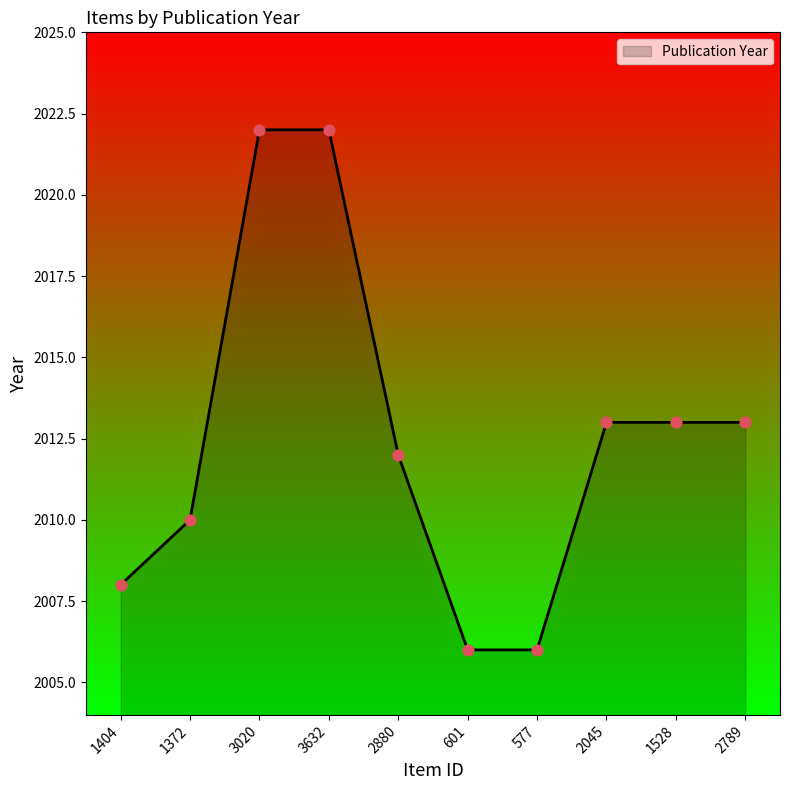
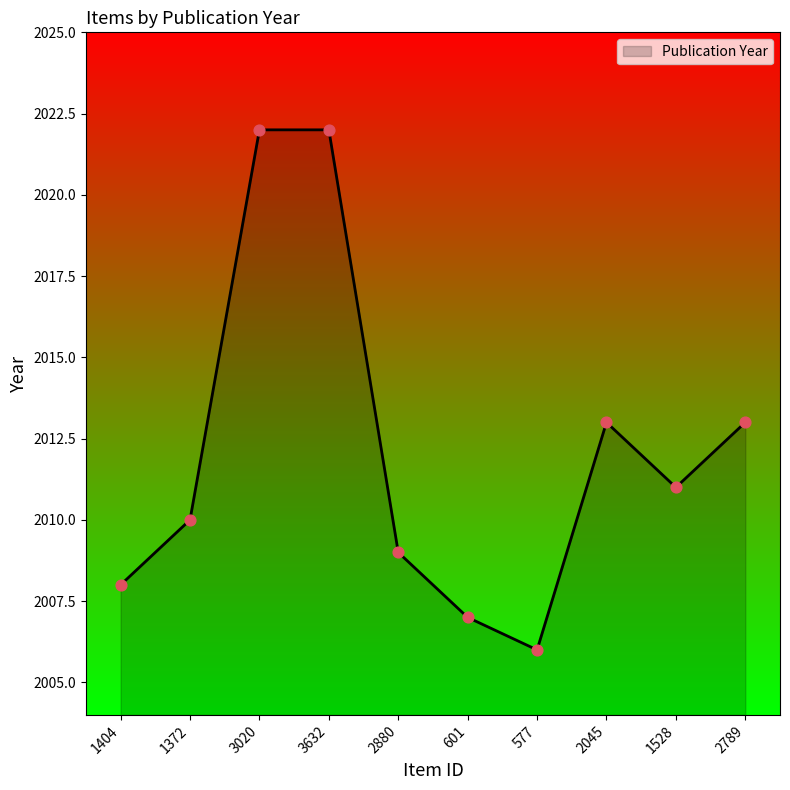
  {
    "1404": 2008,
    "1372": 2010,
    "3020": 2022,
    "3632": 2022,
-   "2880": 2012,
-   "601": 2006,
+   "2880": 2009,
+   "601": 2007,
    "577": 2006,
    "2045": 2013,
-   "1528": 2013,
+   "1528": 2011,
    "2789": 2013
  }
